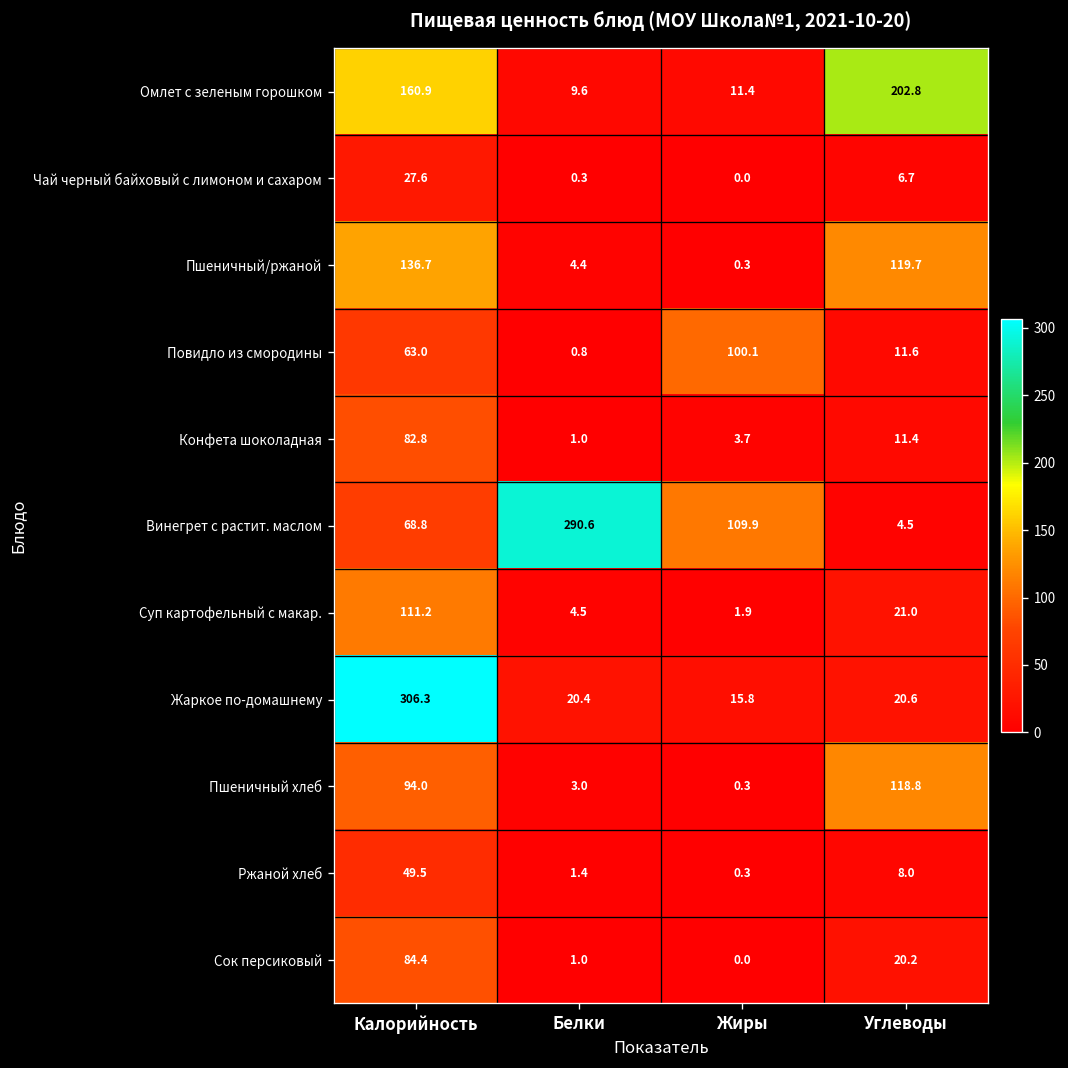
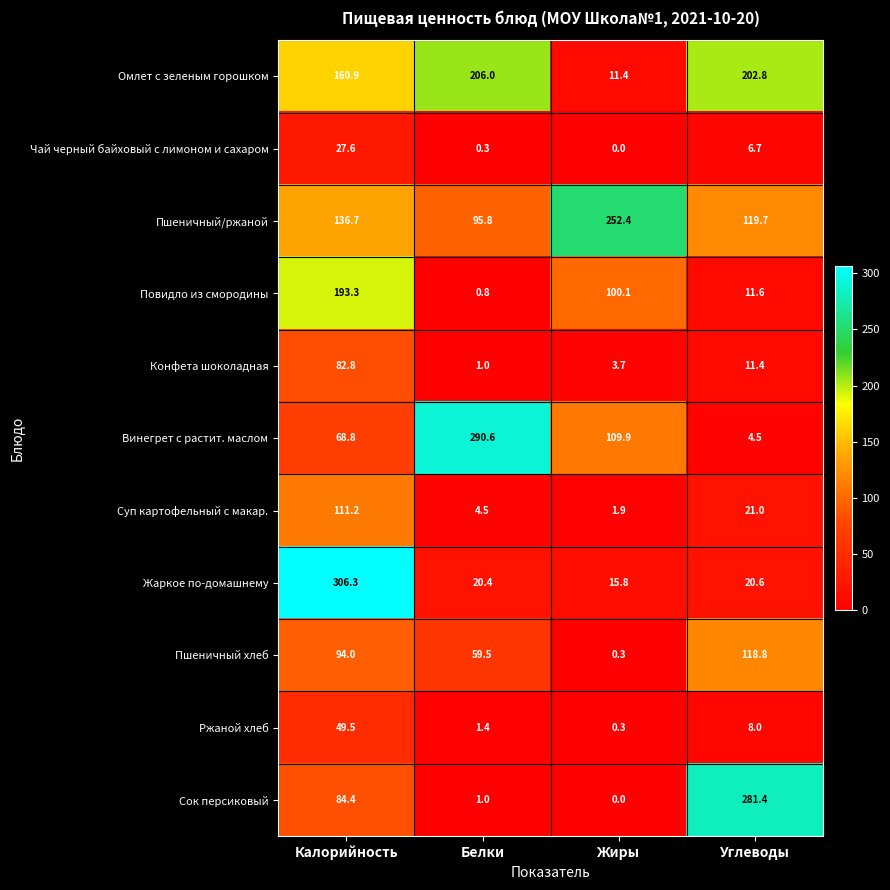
  {
    "Омлет с зеленым горошком": {
      "Калорийность": 160.9,
-     "Белки": 9.6,
+     "Белки": 206.0,
      "Жиры": 11.4,
      "Углеводы": 202.8
    },
    "Чай черный байховый с лимоном и сахаром": {
      "Калорийность": 27.6,
      "Белки": 0.3,
      "Жиры": 0.0,
      "Углеводы": 6.7
    },
    "Пшеничный/ржаной": {
      "Калорийность": 136.7,
-     "Белки": 4.4,
-     "Жиры": 0.3,
+     "Белки": 95.8,
+     "Жиры": 252.4,
      "Углеводы": 119.7
    },
    "Повидло из смородины": {
-     "Калорийность": 63.0,
+     "Калорийность": 193.3,
      "Белки": 0.8,
      "Жиры": 100.1,
      "Углеводы": 11.6
    },
    "Конфета шоколадная": {
      "Калорийность": 82.8,
      "Белки": 1.0,
      "Жиры": 3.7,
      "Углеводы": 11.4
    },
    "Винегрет с растит. маслом": {
      "Калорийность": 68.8,
      "Белки": 290.6,
      "Жиры": 109.9,
      "Углеводы": 4.5
    },
    "Суп картофельный с макар.": {
      "Калорийность": 111.2,
      "Белки": 4.5,
      "Жиры": 1.9,
      "Углеводы": 21.0
    },
    "Жаркое по-домашнему": {
      "Калорийность": 306.3,
      "Белки": 20.4,
      "Жиры": 15.8,
      "Углеводы": 20.6
    },
    "Пшеничный хлеб": {
      "Калорийность": 94.0,
-     "Белки": 3.0,
+     "Белки": 59.5,
      "Жиры": 0.3,
      "Углеводы": 118.8
    },
    "Ржаной хлеб": {
      "Калорийность": 49.5,
      "Белки": 1.4,
      "Жиры": 0.3,
      "Углеводы": 8.0
    },
    "Сок персиковый": {
      "Калорийность": 84.4,
      "Белки": 1.0,
      "Жиры": 0.0,
-     "Углеводы": 20.2
+     "Углеводы": 281.4
    }
  }
